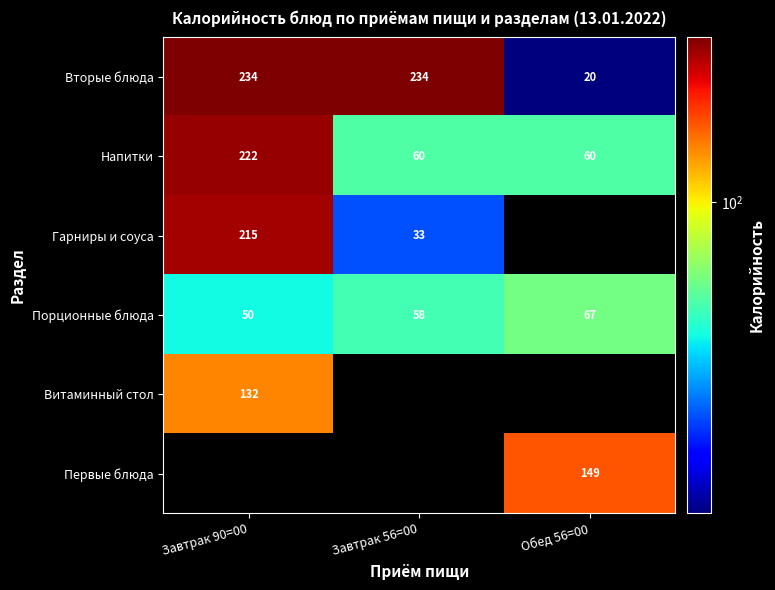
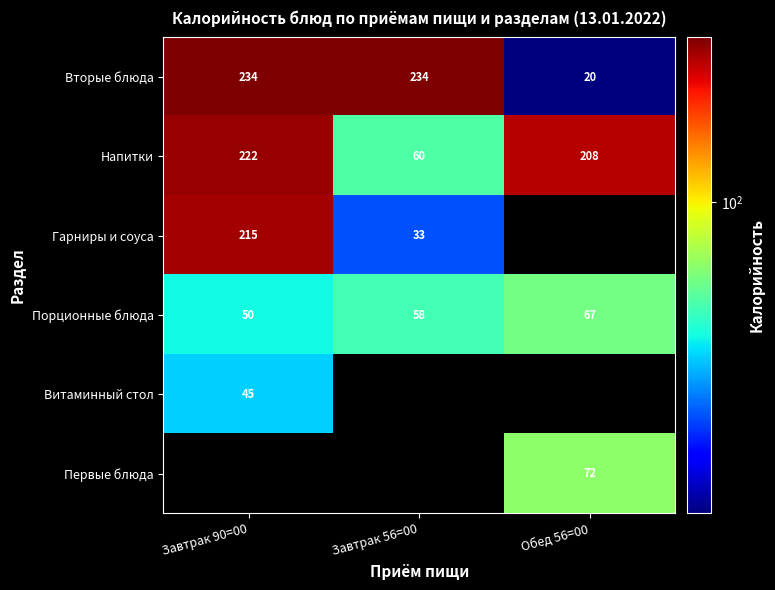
  {
    "Вторые блюда": {
      "Завтрак 90=00": 234,
      "Завтрак 56=00": 234,
      "Обед 56=00": 20
    },
    "Напитки": {
      "Завтрак 90=00": 222,
      "Завтрак 56=00": 60,
-     "Обед 56=00": 60
+     "Обед 56=00": 208
    },
    "Гарниры и соуса": {
      "Завтрак 90=00": 215,
      "Завтрак 56=00": 33
    },
    "Порционные блюда": {
      "Завтрак 90=00": 50,
      "Завтрак 56=00": 58,
      "Обед 56=00": 67
    },
    "Витаминный стол": {
-     "Завтрак 90=00": 132
+     "Завтрак 90=00": 45
    },
    "Первые блюда": {
-     "Обед 56=00": 149
+     "Обед 56=00": 72
    }
  }
